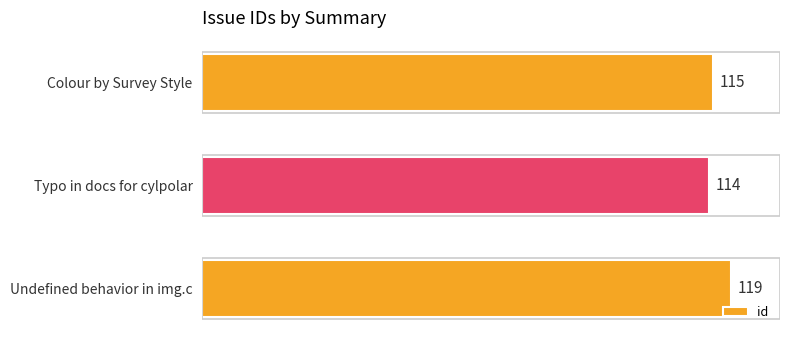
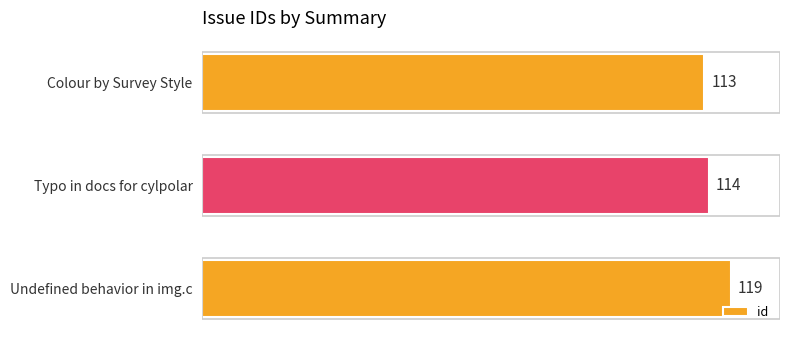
  {
-   "Colour by Survey Style": 115,
+   "Colour by Survey Style": 113,
    "Typo in docs for cylpolar": 114,
    "Undefined behavior in img.c": 119
  }
